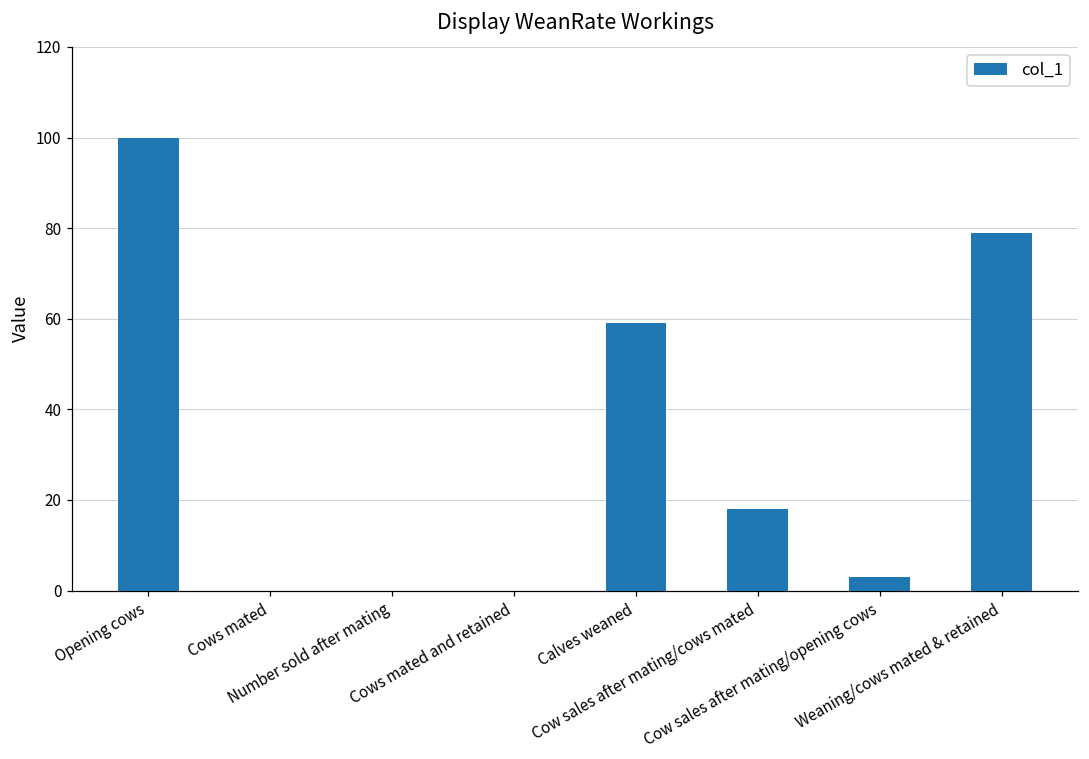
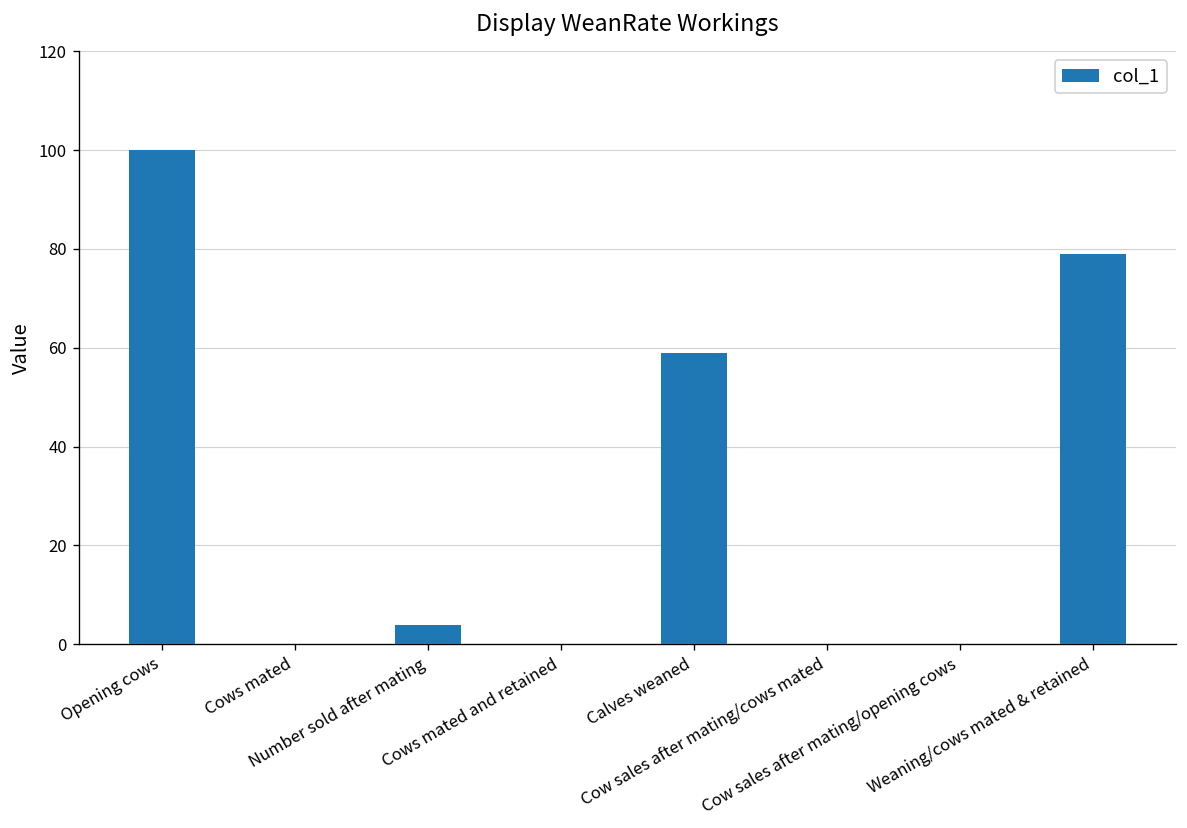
  {
    "Opening cows": 100,
    "Cows mated": 0,
-   "Number sold after mating": 0,
+   "Number sold after mating": 4,
    "Cows mated and retained": 0,
    "Calves weaned": 59,
-   "Cow sales after mating/cows mated": 18,
-   "Cow sales after mating/opening cows": 3,
+   "Cow sales after mating/cows mated": 0,
+   "Cow sales after mating/opening cows": 0,
    "Weaning/cows mated & retained": 79
  }
